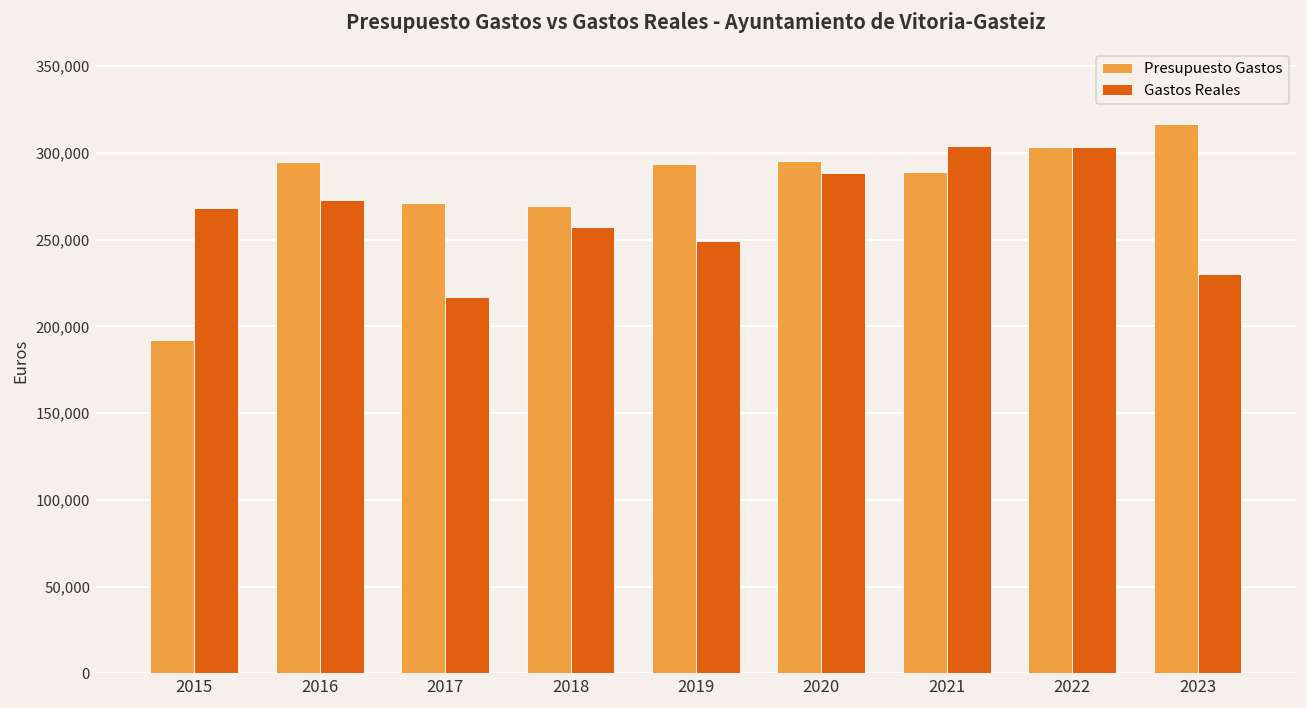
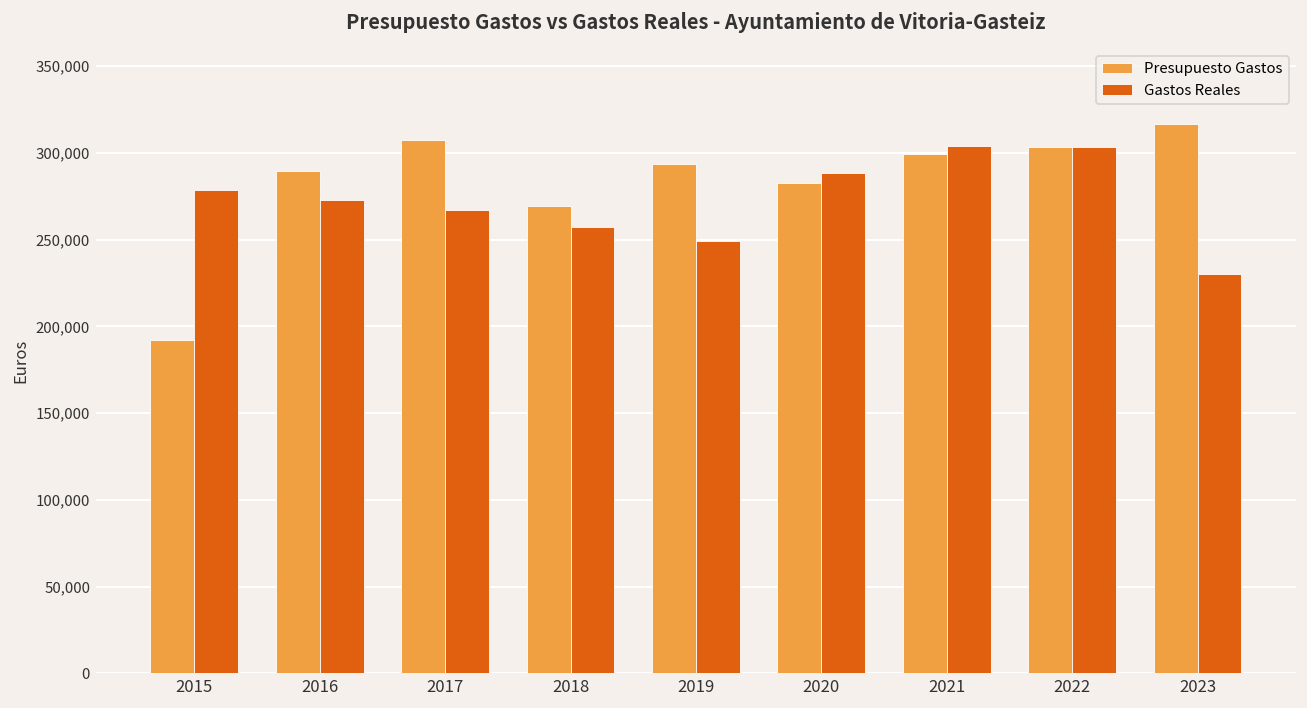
  {
    "Presupuesto Gastos": {
      "2015": "192,000",
-     "2016": "295,000",
-     "2017": "271,000",
+     "2016": "289,000",
+     "2017": "307,000",
      "2018": "269,000",
      "2019": "294,000",
-     "2020": "295,000",
-     "2021": "289,000",
+     "2020": "283,000",
+     "2021": "300,000",
      "2022": "303,000",
      "2023": "316,000"
    },
    "Gastos Reales": {
-     "2015": "268,000",
+     "2015": "279,000",
      "2016": "273,000",
-     "2017": "217,000",
+     "2017": "267,000",
      "2018": "257,000",
      "2019": "249,000",
      "2020": "288,000",
      "2021": "304,000",
      "2022": "304,000",
      "2023": "230,000"
    }
  }
